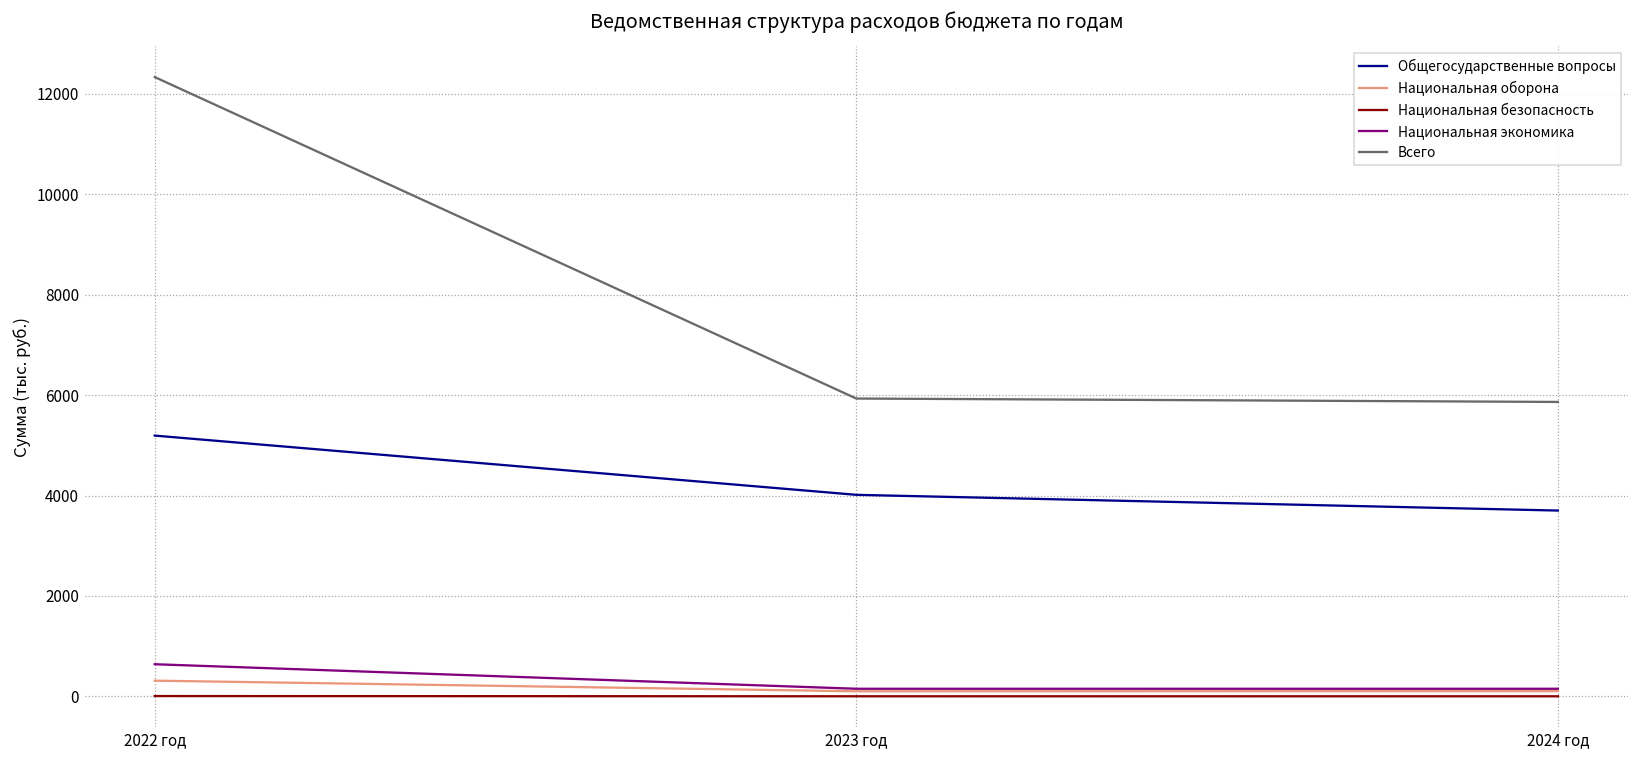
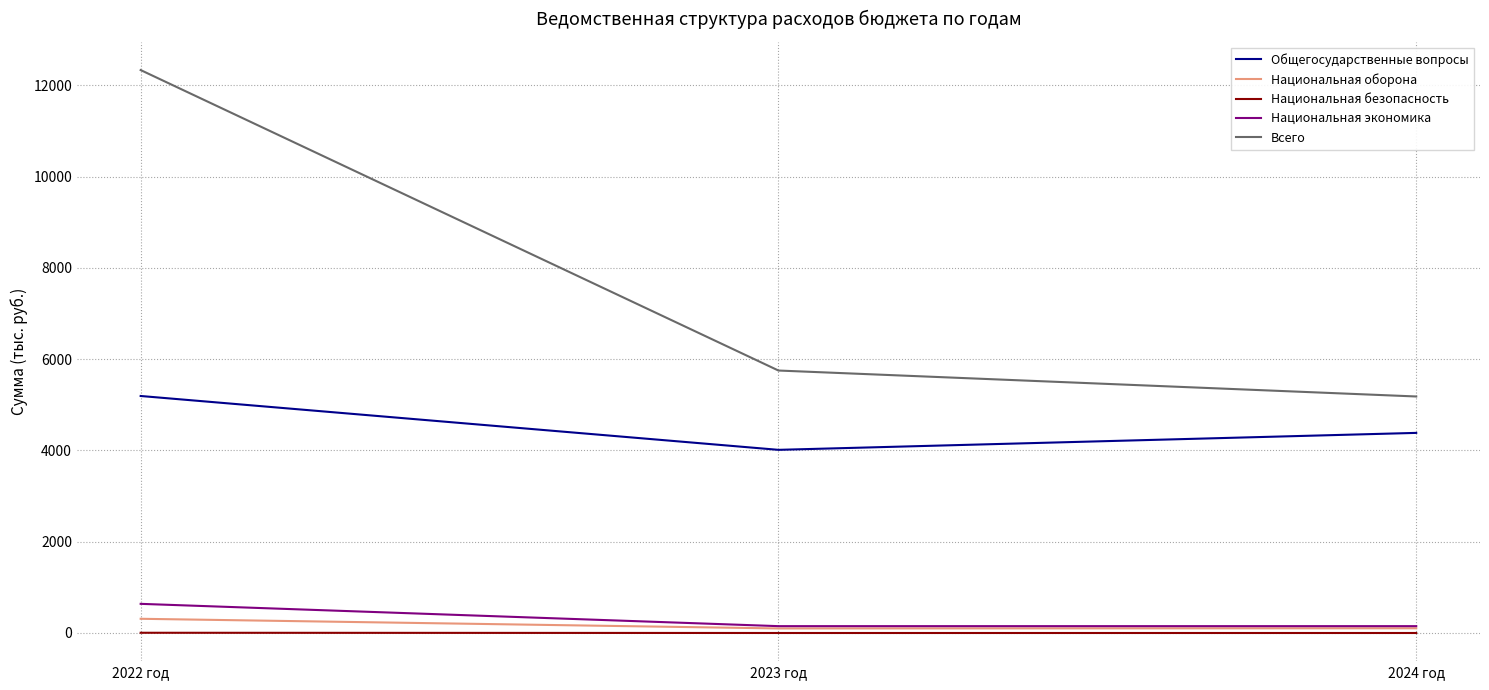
  {
    "Общегосударственные вопросы": {
      "2022 год": 5200,
      "2023 год": 4000,
-     "2024 год": 3700
+     "2024 год": 4400
    },
    "Национальная оборона": {
      "2022 год": 300
    },
    "Национальная безопасность": {
      "2022 год": 0,
      "2023 год": 0,
      "2024 год": 0
    },
    "Национальная экономика": {
      "2022 год": 600
    },
    "Всего": {
      "2022 год": 12300,
-     "2023 год": 5900,
-     "2024 год": 5900
+     "2023 год": 5800,
+     "2024 год": 5200
    }
  }
